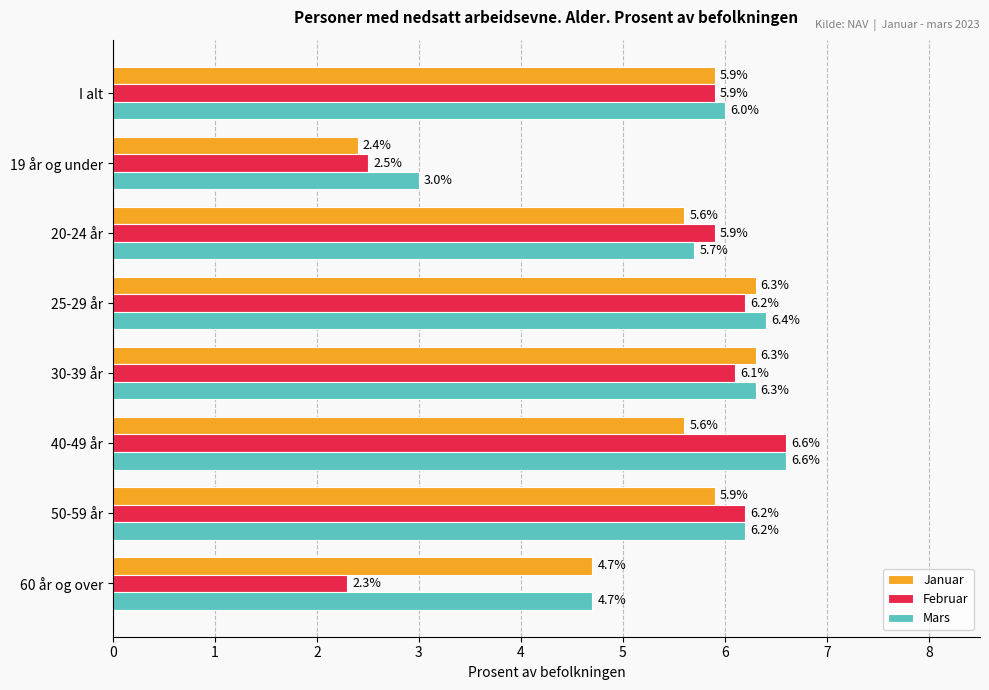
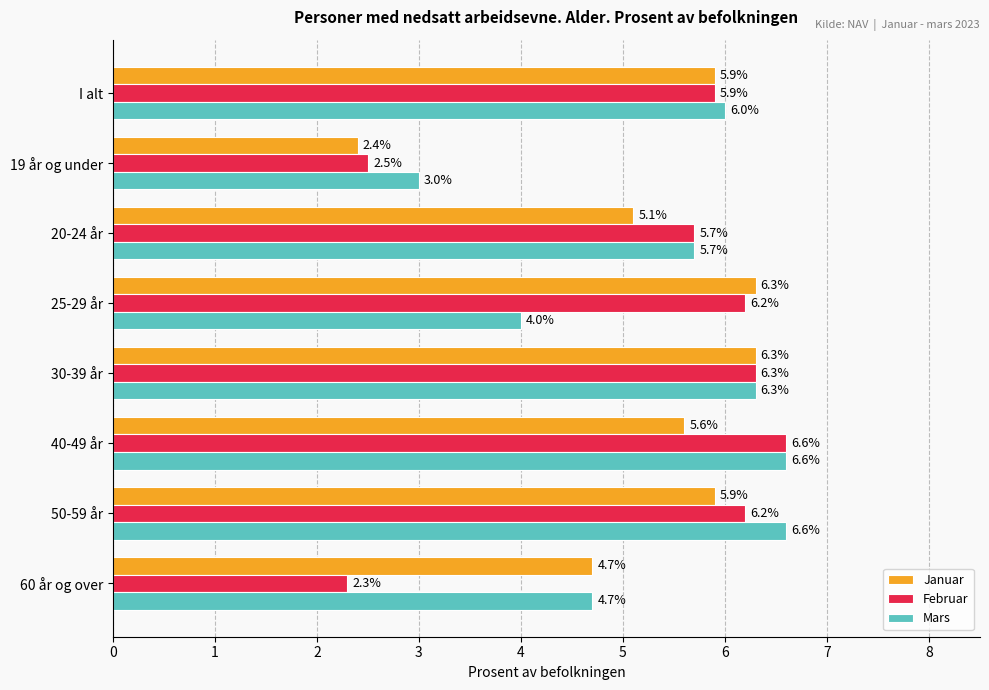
  {
    "Januar": {
      "I alt": "5.9%",
      "19 år og under": "2.4%",
-     "20-24 år": "5.6%",
+     "20-24 år": "5.1%",
      "25-29 år": "6.3%",
      "30-39 år": "6.3%",
      "40-49 år": "5.6%",
      "50-59 år": "5.9%",
      "60 år og over": "4.7%"
    },
    "Februar": {
      "I alt": "5.9%",
      "19 år og under": "2.5%",
-     "20-24 år": "5.9%",
+     "20-24 år": "5.7%",
      "25-29 år": "6.2%",
-     "30-39 år": "6.1%",
+     "30-39 år": "6.3%",
      "40-49 år": "6.6%",
      "50-59 år": "6.2%",
      "60 år og over": "2.3%"
    },
    "Mars": {
      "I alt": "6.0%",
      "19 år og under": "3.0%",
      "20-24 år": "5.7%",
-     "25-29 år": "6.4%",
+     "25-29 år": "4.0%",
      "30-39 år": "6.3%",
      "40-49 år": "6.6%",
-     "50-59 år": "6.2%",
+     "50-59 år": "6.6%",
      "60 år og over": "4.7%"
    }
  }
